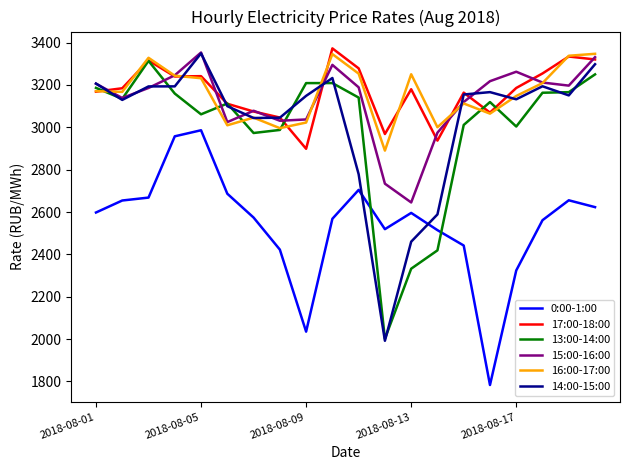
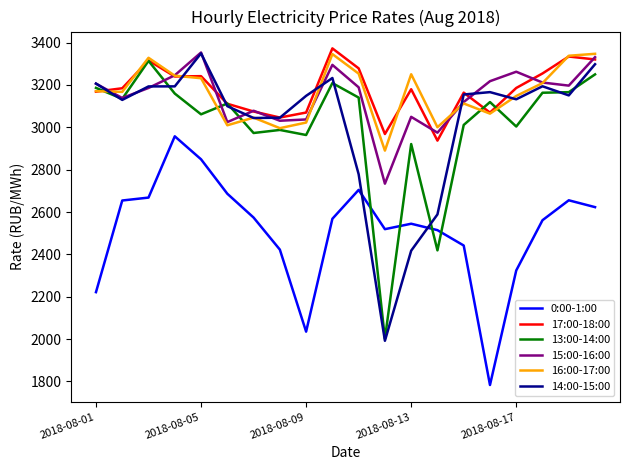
  {
    "0:00-1:00": {
-     "2018-08-01": 2600,
-     "2018-08-05": 2990,
+     "2018-08-01": 2220,
+     "2018-08-05": 2850,
      "2018-08-09": 2040,
-     "2018-08-13": 2600,
+     "2018-08-13": 2540,
      "2018-08-17": 2320
    },
    "17:00-18:00": {
-     "2018-08-09": 2900,
+     "2018-08-09": 3070,
      "2018-08-13": 3180,
      "2018-08-17": 3190
    },
    "13:00-14:00": {
      "2018-08-01": 3190,
      "2018-08-05": 3060,
-     "2018-08-09": 3210,
-     "2018-08-13": 2330,
+     "2018-08-09": 2960,
+     "2018-08-13": 2920,
      "2018-08-17": 3000
    },
    "15:00-16:00": {
      "2018-08-09": 3040,
-     "2018-08-13": 2650,
+     "2018-08-13": 3050,
      "2018-08-17": 3260
    },
    "16:00-17:00": {
      "2018-08-09": 3020,
      "2018-08-13": 3250,
      "2018-08-17": 3150
    },
    "14:00-15:00": {
      "2018-08-09": 3150,
-     "2018-08-13": 2460,
+     "2018-08-13": 2420,
      "2018-08-17": 3130
    }
  }
